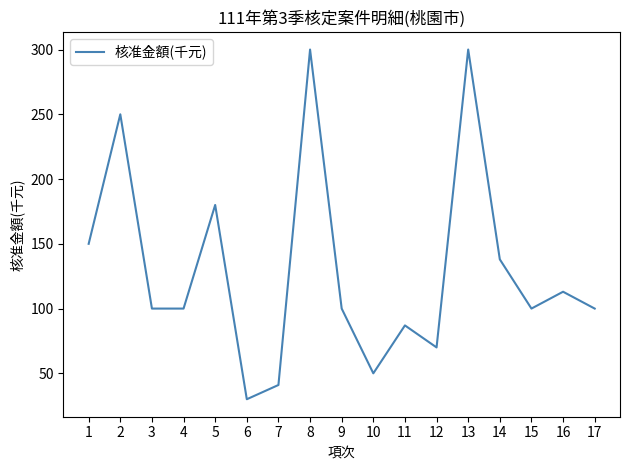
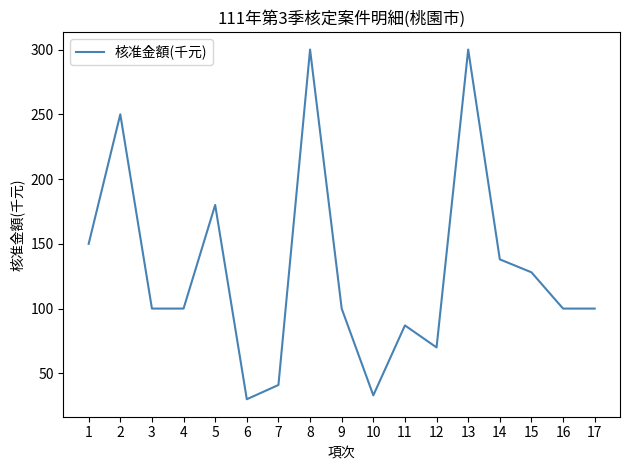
  {
    "1": 150,
    "2": 250,
    "3": 100,
    "4": 100,
    "5": 180,
    "6": 30,
    "7": 41,
    "8": 300,
    "9": 100,
-   "10": 50,
+   "10": 33,
    "11": 87,
    "12": 70,
    "13": 300,
    "14": 138,
-   "15": 100,
-   "16": 113,
+   "15": 128,
+   "16": 100,
    "17": 100
  }
